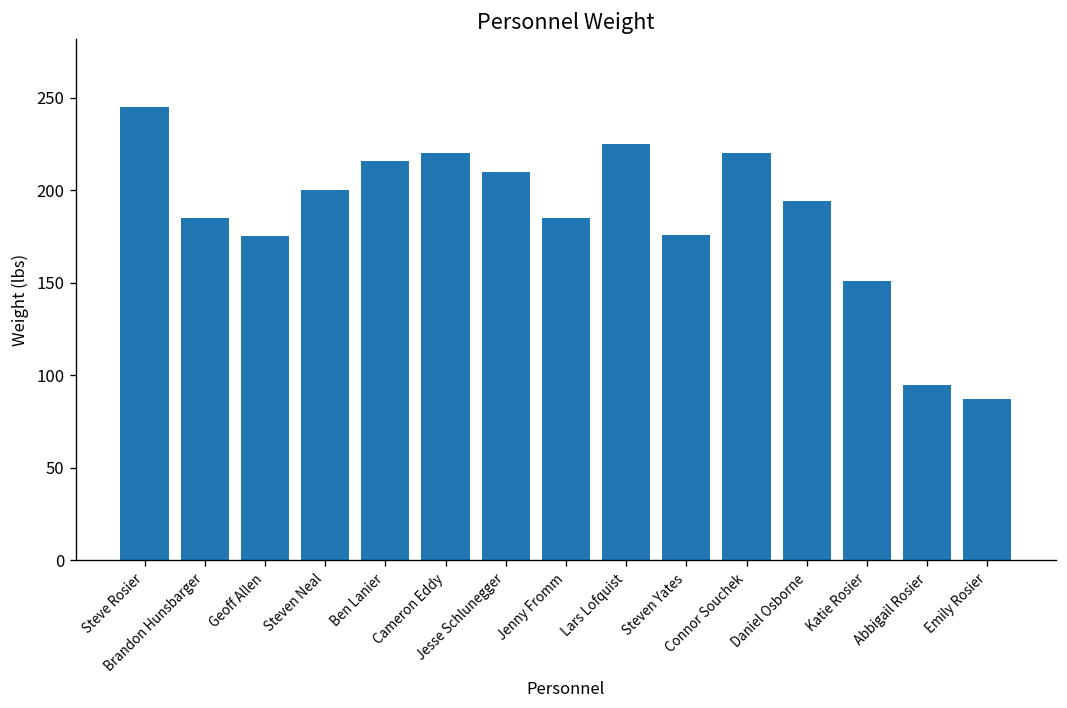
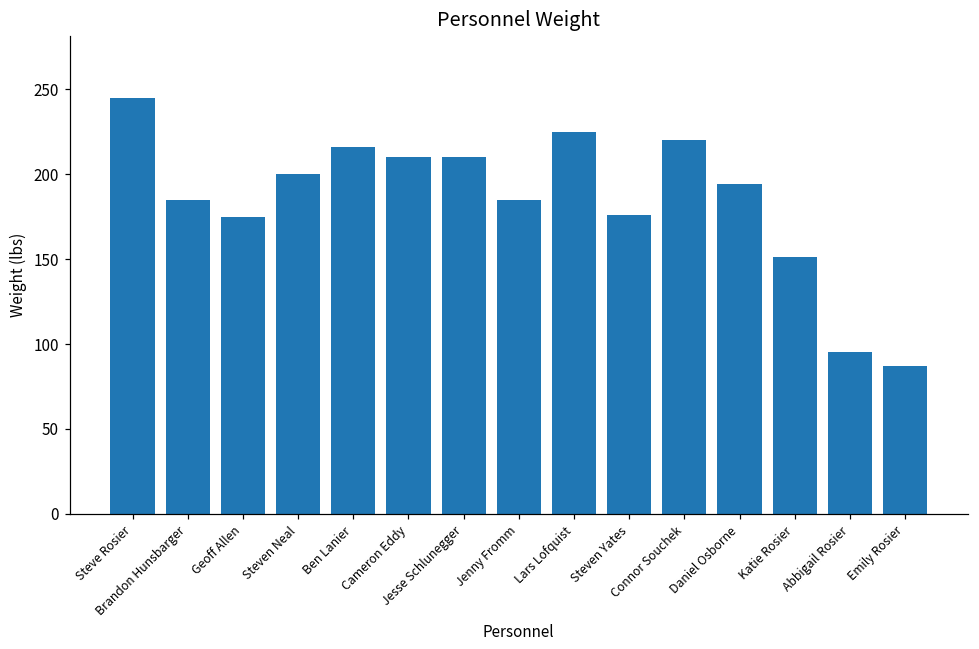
  {
    "Steve Rosier": 245,
    "Brandon Hunsbarger": 185,
    "Geoff Allen": 175,
    "Steven Neal": 200,
    "Ben Lanier": 216,
-   "Cameron Eddy": 220,
+   "Cameron Eddy": 210,
    "Jesse Schlunegger": 210,
    "Jenny Fromm": 185,
    "Lars Lofquist": 225,
    "Steven Yates": 176,
    "Connor Souchek": 220,
    "Daniel Osborne": 194,
    "Katie Rosier": 151,
    "Abbigail Rosier": 95,
    "Emily Rosier": 87
  }
